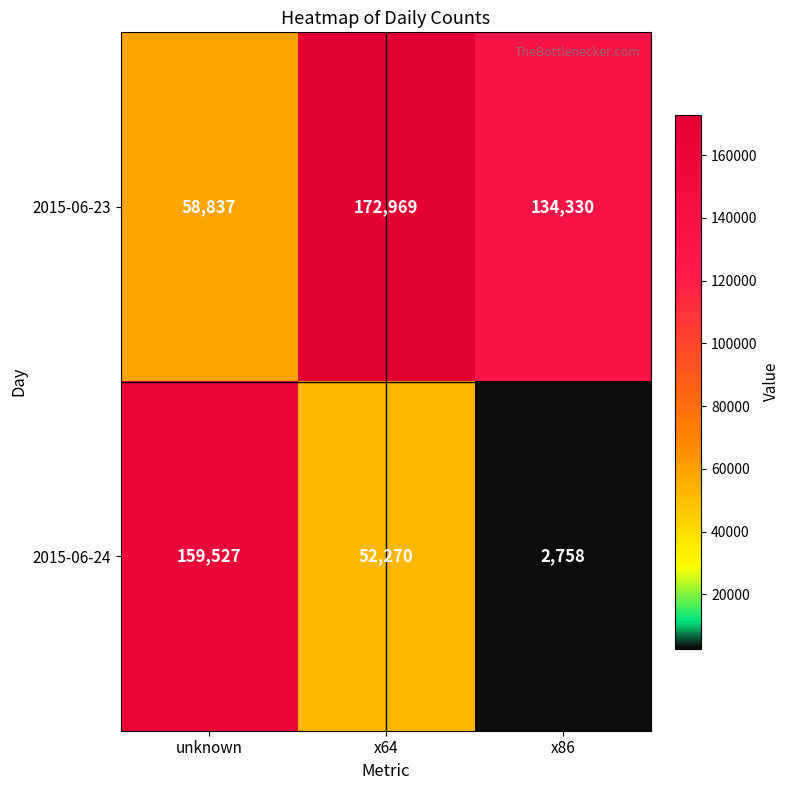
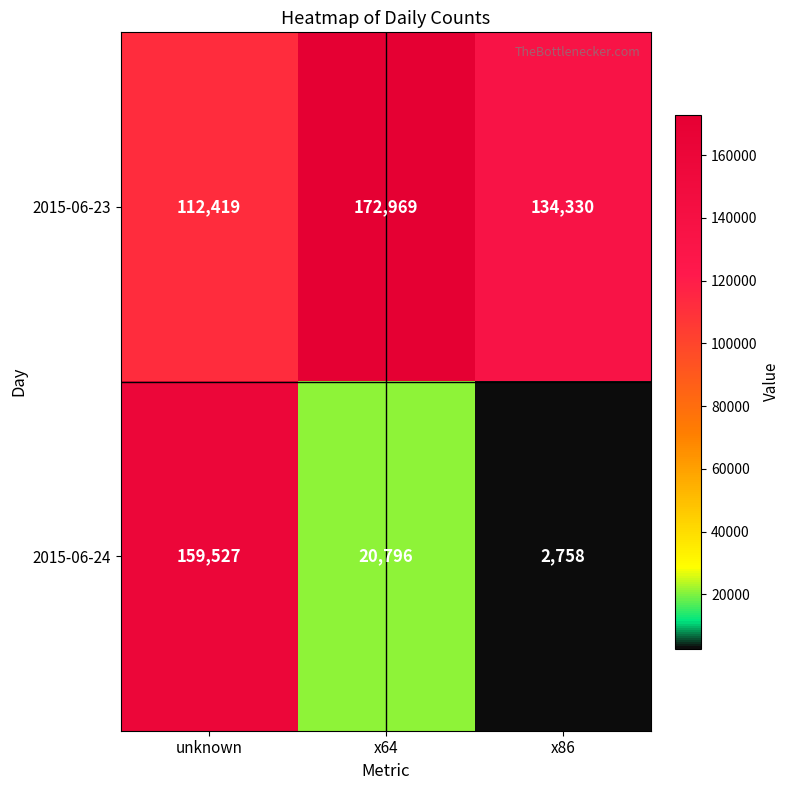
  {
    "2015-06-23": {
-     "unknown": "58,837",
+     "unknown": "112,419",
      "x64": "172,969"
    },
    "2015-06-24": {
      "unknown": "159,527",
-     "x64": "52,270",
+     "x64": "20,796",
      "x86": "2,758"
    }
  }
